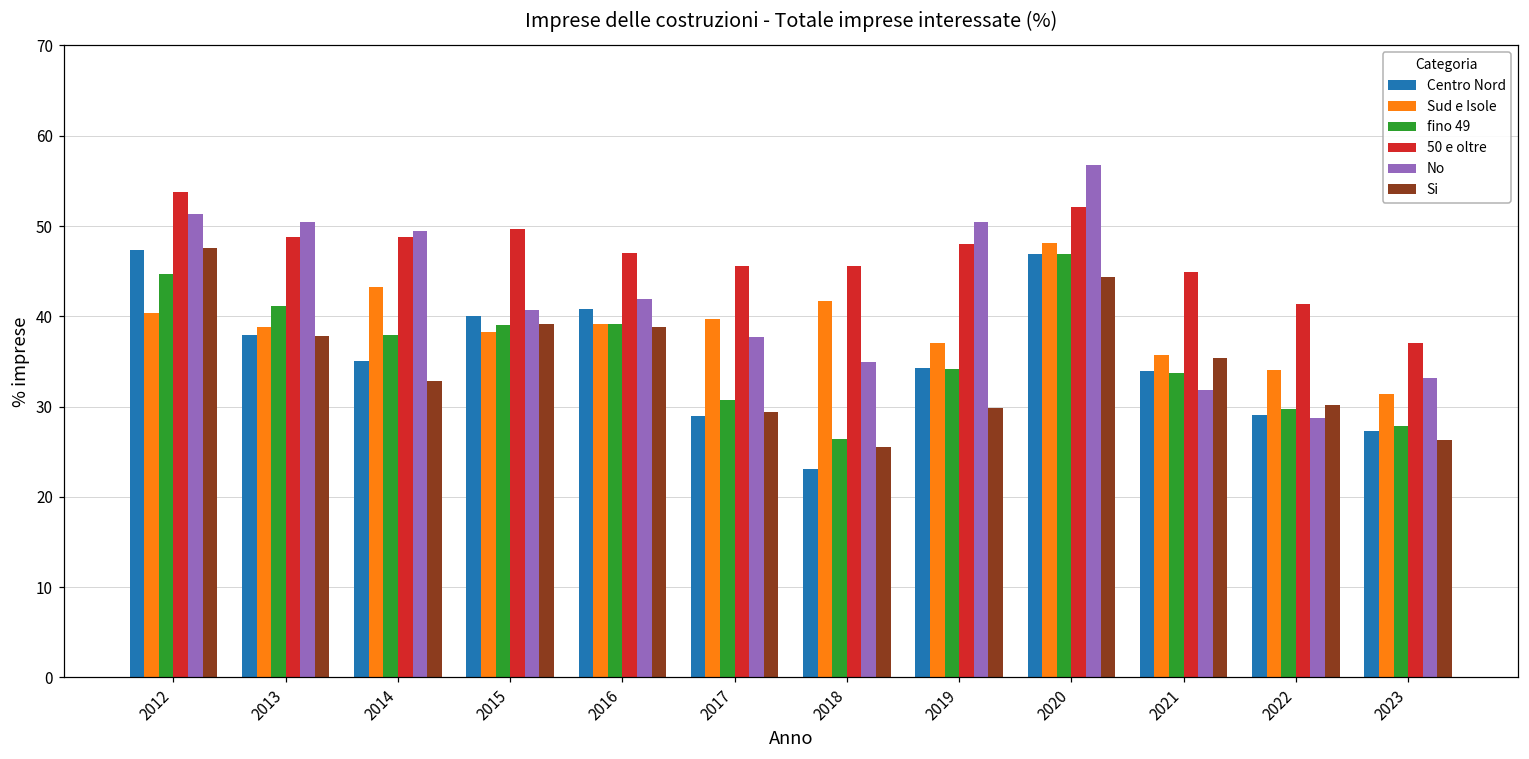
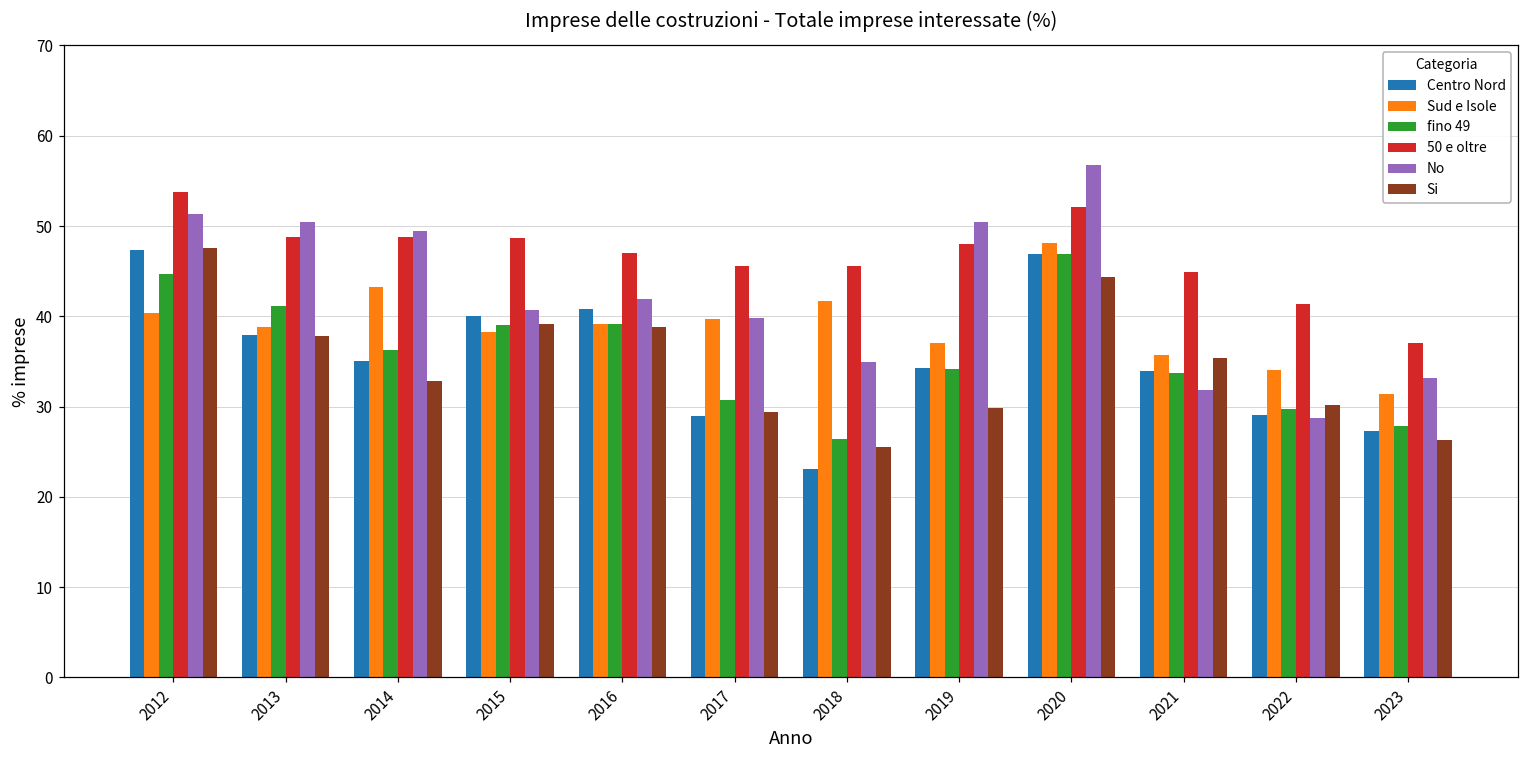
  {
    "Centro Nord": {
      "2012": 47,
      "2013": 38,
      "2014": 35,
      "2015": 40,
      "2016": 41,
      "2017": 29,
      "2018": 23,
      "2019": 34,
      "2020": 47,
      "2021": 34,
      "2022": 29,
      "2023": 27
    },
    "Sud e Isole": {
      "2012": 40,
      "2013": 39,
      "2014": 43,
      "2015": 38,
      "2016": 39,
      "2017": 40,
      "2018": 42,
      "2019": 37,
      "2020": 48,
      "2021": 36,
      "2022": 34,
      "2023": 31
    },
    "fino 49": {
      "2012": 45,
      "2013": 41,
-     "2014": 38,
+     "2014": 36,
      "2015": 39,
      "2016": 39,
      "2017": 31,
      "2018": 26,
      "2019": 34,
      "2020": 47,
      "2021": 34,
      "2022": 30,
      "2023": 28
    },
    "50 e oltre": {
      "2012": 54,
      "2013": 49,
      "2014": 49,
-     "2015": 50,
+     "2015": 49,
      "2016": 47,
      "2017": 46,
      "2018": 46,
      "2019": 48,
      "2020": 52,
      "2021": 45,
      "2022": 41,
      "2023": 37
    },
    "No": {
      "2012": 51,
      "2013": 51,
      "2014": 49,
      "2015": 41,
      "2016": 42,
-     "2017": 38,
+     "2017": 40,
      "2018": 35,
      "2019": 51,
      "2020": 57,
      "2021": 32,
      "2022": 29,
      "2023": 33
    },
    "Si": {
      "2012": 48,
      "2013": 38,
      "2014": 33,
      "2015": 39,
      "2016": 39,
      "2017": 29,
      "2018": 26,
      "2019": 30,
      "2020": 44,
      "2021": 35,
      "2022": 30,
      "2023": 26
    }
  }
